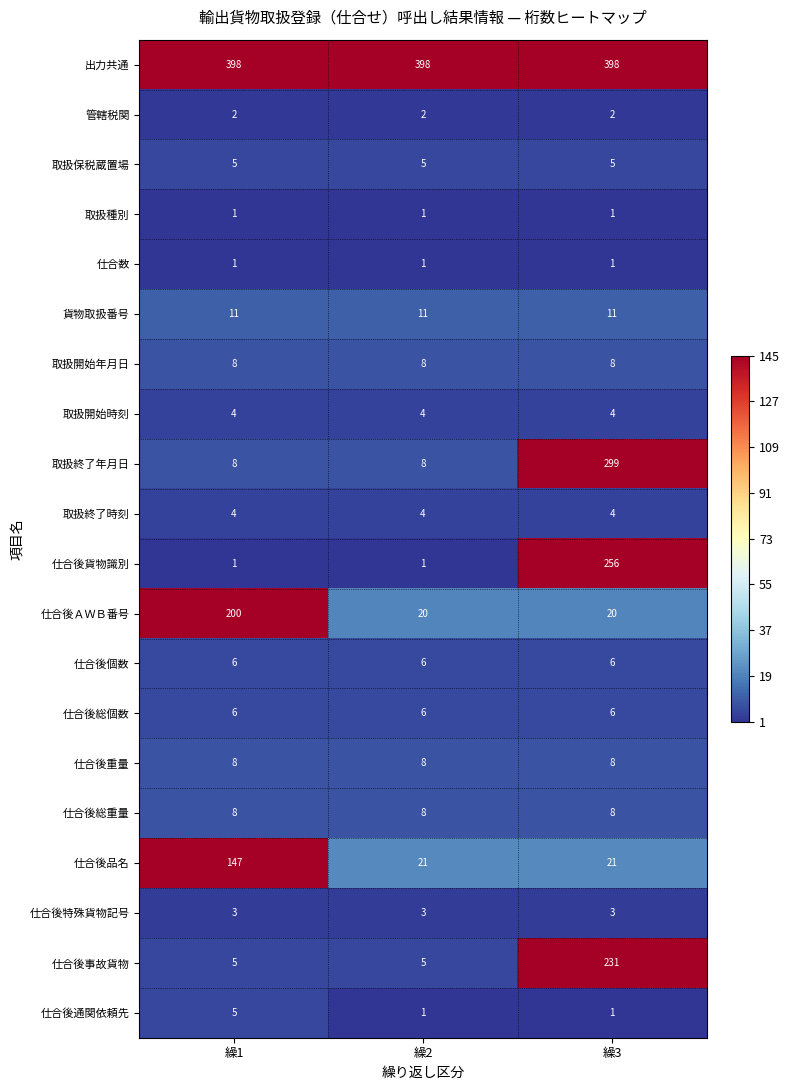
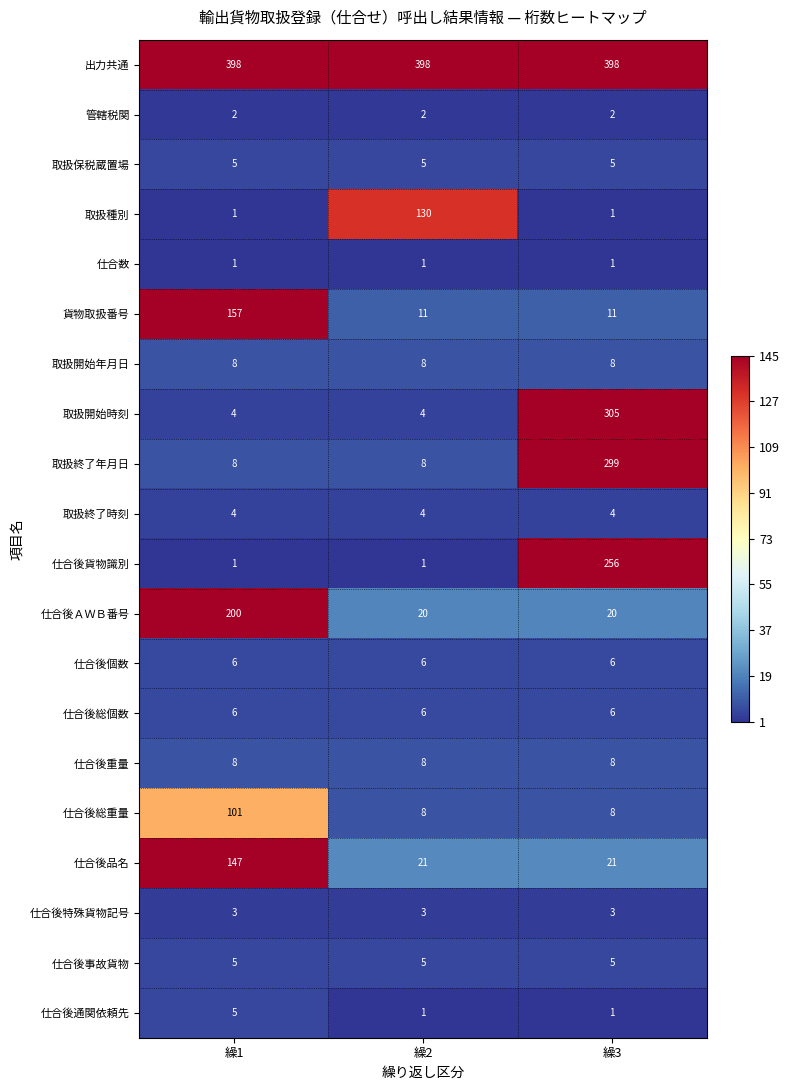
  {
    "出力共通": {
      "繰1": 398,
      "繰2": 398,
      "繰3": 398
    },
    "管轄税関": {
      "繰1": 2,
      "繰2": 2,
      "繰3": 2
    },
    "取扱保税蔵置場": {
      "繰1": 5,
      "繰2": 5,
      "繰3": 5
    },
    "取扱種別": {
      "繰1": 1,
-     "繰2": 1,
+     "繰2": 130,
      "繰3": 1
    },
    "仕合数": {
      "繰1": 1,
      "繰2": 1,
      "繰3": 1
    },
    "貨物取扱番号": {
-     "繰1": 11,
+     "繰1": 157,
      "繰2": 11,
      "繰3": 11
    },
    "取扱開始年月日": {
      "繰1": 8,
      "繰2": 8,
      "繰3": 8
    },
    "取扱開始時刻": {
      "繰1": 4,
      "繰2": 4,
-     "繰3": 4
+     "繰3": 305
    },
    "取扱終了年月日": {
      "繰1": 8,
      "繰2": 8,
      "繰3": 299
    },
    "取扱終了時刻": {
      "繰1": 4,
      "繰2": 4,
      "繰3": 4
    },
    "仕合後貨物識別": {
      "繰1": 1,
      "繰2": 1,
      "繰3": 256
    },
    "仕合後ＡＷＢ番号": {
      "繰1": 200,
      "繰2": 20,
      "繰3": 20
    },
    "仕合後個数": {
      "繰1": 6,
      "繰2": 6,
      "繰3": 6
    },
    "仕合後総個数": {
      "繰1": 6,
      "繰2": 6,
      "繰3": 6
    },
    "仕合後重量": {
      "繰1": 8,
      "繰2": 8,
      "繰3": 8
    },
    "仕合後総重量": {
-     "繰1": 8,
+     "繰1": 101,
      "繰2": 8,
      "繰3": 8
    },
    "仕合後品名": {
      "繰1": 147,
      "繰2": 21,
      "繰3": 21
    },
    "仕合後特殊貨物記号": {
      "繰1": 3,
      "繰2": 3,
      "繰3": 3
    },
    "仕合後事故貨物": {
      "繰1": 5,
      "繰2": 5,
-     "繰3": 231
+     "繰3": 5
    },
    "仕合後通関依頼先": {
      "繰1": 5,
      "繰2": 1,
      "繰3": 1
    }
  }
